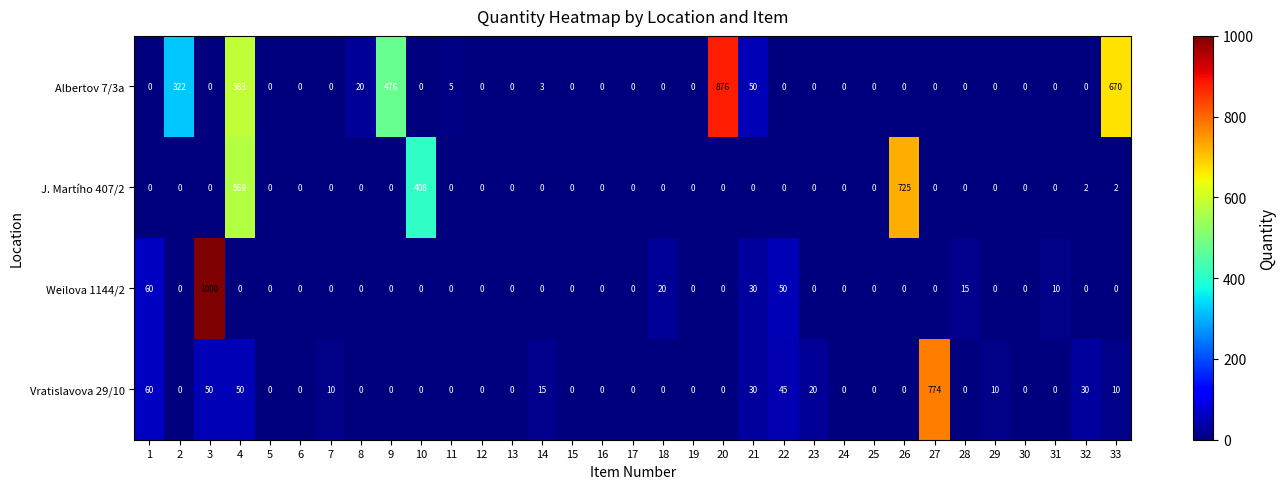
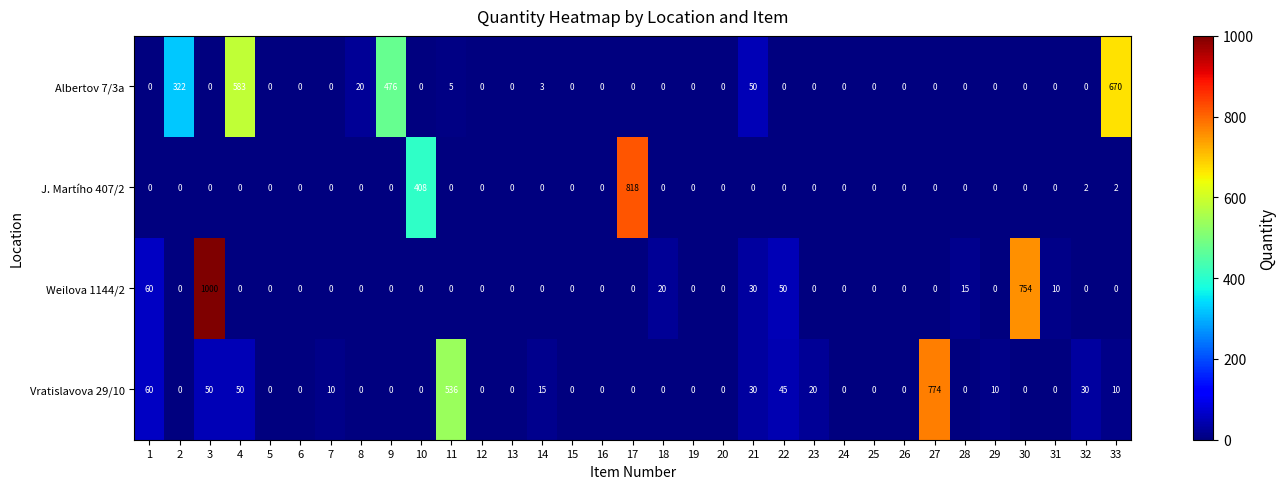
  {
    "Albertov 7/3a": {
      "1": 0,
      "2": 322,
      "3": 0,
      "4": 583,
      "5": 0,
      "6": 0,
      "7": 0,
      "8": 20,
      "9": 476,
      "10": 0,
      "11": 5,
      "12": 0,
      "13": 0,
      "14": 3,
      "15": 0,
      "16": 0,
      "17": 0,
      "18": 0,
      "19": 0,
-     "20": 876,
+     "20": 0,
      "21": 50,
      "22": 0,
      "23": 0,
      "24": 0,
      "25": 0,
      "26": 0,
      "27": 0,
      "28": 0,
      "29": 0,
      "30": 0,
      "31": 0,
      "32": 0,
      "33": 670
    },
    "J. Martího 407/2": {
      "1": 0,
      "2": 0,
      "3": 0,
-     "4": 569,
+     "4": 0,
      "5": 0,
      "6": 0,
      "7": 0,
      "8": 0,
      "9": 0,
      "10": 408,
      "11": 0,
      "12": 0,
      "13": 0,
      "14": 0,
      "15": 0,
      "16": 0,
-     "17": 0,
+     "17": 818,
      "18": 0,
      "19": 0,
      "20": 0,
      "21": 0,
      "22": 0,
      "23": 0,
      "24": 0,
      "25": 0,
-     "26": 725,
+     "26": 0,
      "27": 0,
      "28": 0,
      "29": 0,
      "30": 0,
      "31": 0,
      "32": 2,
      "33": 2
    },
    "Weilova 1144/2": {
      "1": 60,
      "2": 0,
      "3": 1000,
      "4": 0,
      "5": 0,
      "6": 0,
      "7": 0,
      "8": 0,
      "9": 0,
      "10": 0,
      "11": 0,
      "12": 0,
      "13": 0,
      "14": 0,
      "15": 0,
      "16": 0,
      "17": 0,
      "18": 20,
      "19": 0,
      "20": 0,
      "21": 30,
      "22": 50,
      "23": 0,
      "24": 0,
      "25": 0,
      "26": 0,
      "27": 0,
      "28": 15,
      "29": 0,
-     "30": 0,
+     "30": 754,
      "31": 10,
      "32": 0,
      "33": 0
    },
    "Vratislavova 29/10": {
      "1": 60,
      "2": 0,
      "3": 50,
      "4": 50,
      "5": 0,
      "6": 0,
      "7": 10,
      "8": 0,
      "9": 0,
      "10": 0,
-     "11": 0,
+     "11": 536,
      "12": 0,
      "13": 0,
      "14": 15,
      "15": 0,
      "16": 0,
      "17": 0,
      "18": 0,
      "19": 0,
      "20": 0,
      "21": 30,
      "22": 45,
      "23": 20,
      "24": 0,
      "25": 0,
      "26": 0,
      "27": 774,
      "28": 0,
      "29": 10,
      "30": 0,
      "31": 0,
      "32": 30,
      "33": 10
    }
  }
